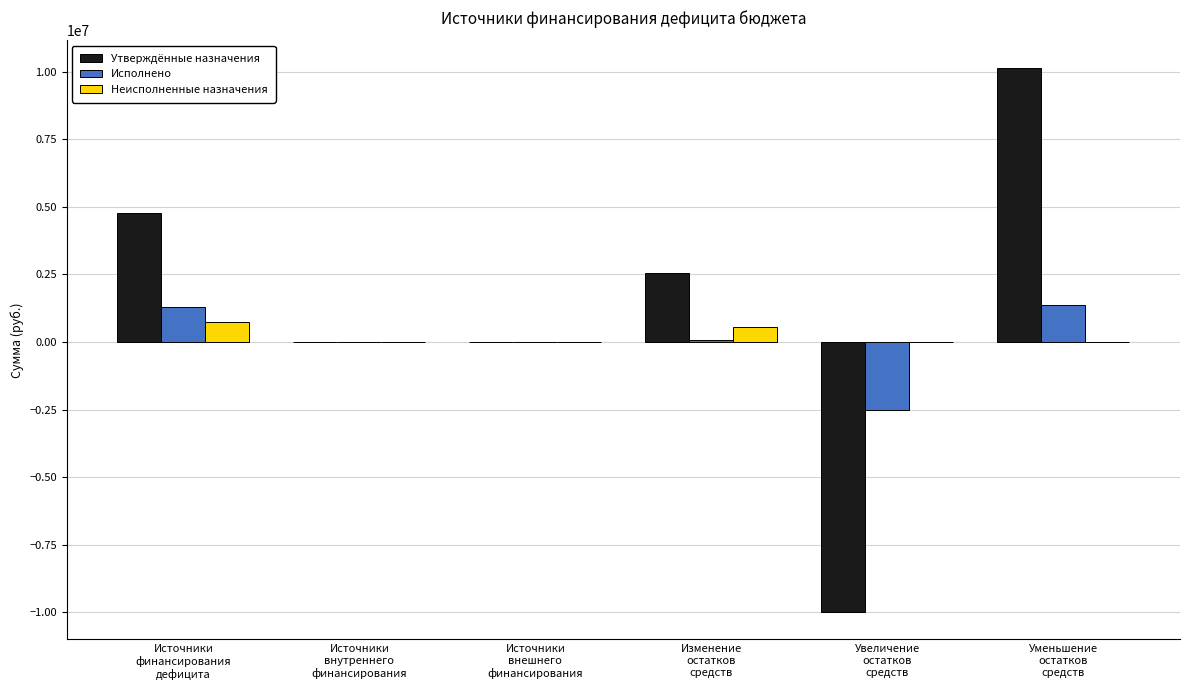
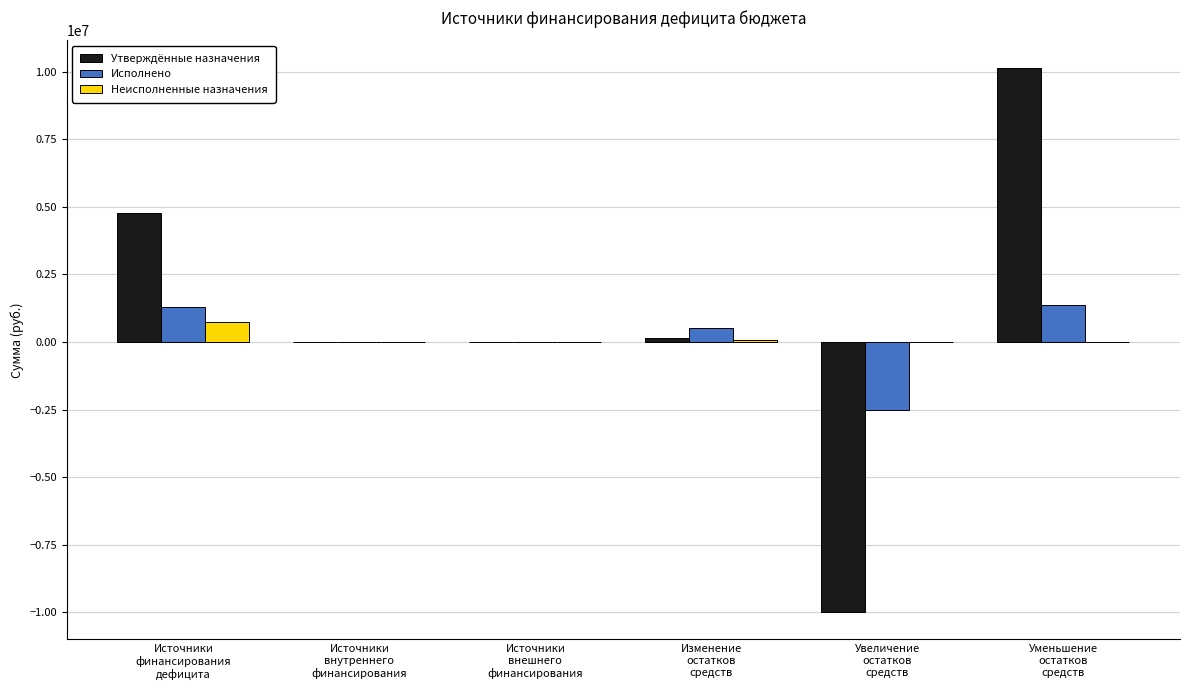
  {
    "Утверждённые назначения": {
      "Источники финансирования дефицита": 4800000,
      "Источники внутреннего финансирования": 0,
      "Источники внешнего финансирования": 0,
-     "Изменение остатков средств": 2500000,
+     "Изменение остатков средств": 200000,
      "Увеличение остатков средств": -10000000,
      "Уменьшение остатков средств": 10200000
    },
    "Исполнено": {
      "Источники финансирования дефицита": 1300000,
      "Источники внутреннего финансирования": 0,
      "Источники внешнего финансирования": 0,
-     "Изменение остатков средств": 100000,
+     "Изменение остатков средств": 500000,
      "Увеличение остатков средств": -2500000,
      "Уменьшение остатков средств": 1400000
    },
    "Неисполненные назначения": {
      "Источники финансирования дефицита": 700000,
      "Источники внутреннего финансирования": 0,
      "Источники внешнего финансирования": 0,
-     "Изменение остатков средств": 600000,
+     "Изменение остатков средств": 100000,
      "Увеличение остатков средств": 0,
      "Уменьшение остатков средств": 0
    }
  }
